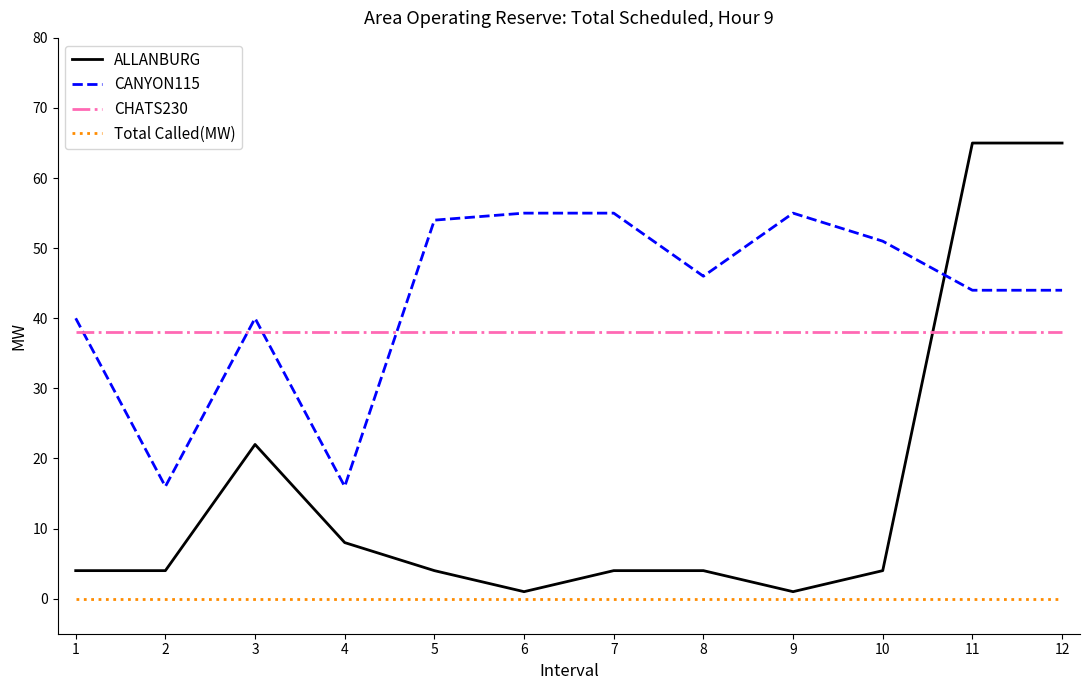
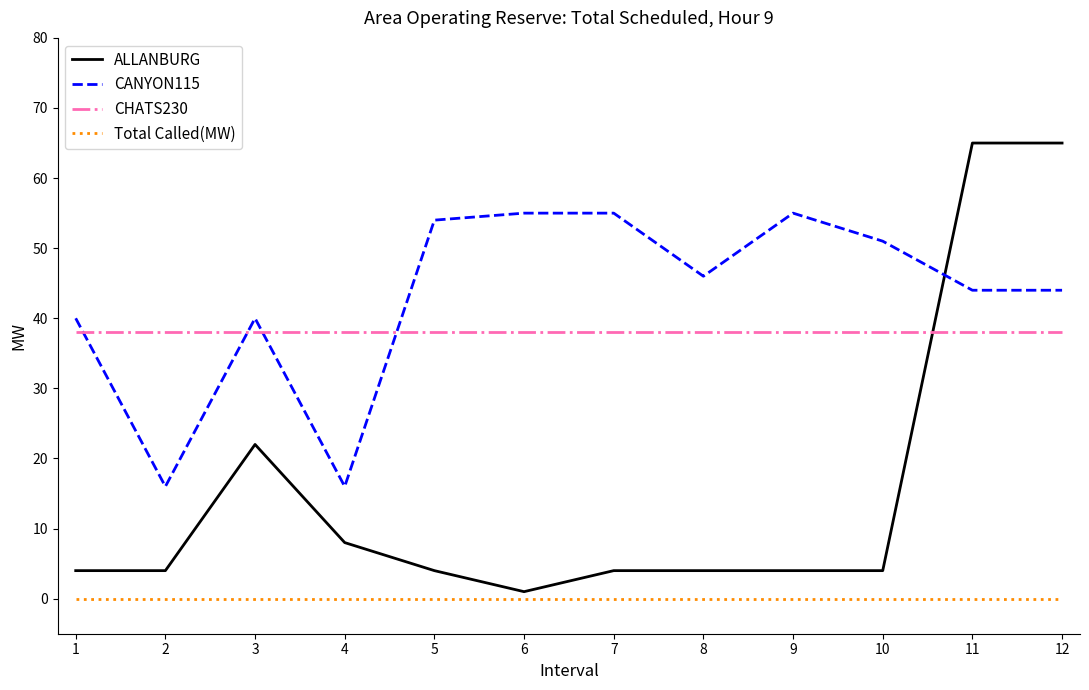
  {
    "ALLANBURG": {
      "1": 4,
      "2": 4,
      "3": 22,
      "4": 8,
      "5": 4,
      "6": 1,
      "7": 4,
      "8": 4,
-     "9": 1,
+     "9": 4,
      "10": 4,
      "11": 65,
      "12": 65
    },
    "CANYON115": {
      "1": 40,
      "2": 16,
      "3": 40,
      "4": 16,
      "5": 54,
      "6": 55,
      "7": 55,
      "8": 46,
      "9": 55,
      "10": 51,
      "11": 44,
      "12": 44
    },
    "CHATS230": {
      "1": 38,
      "2": 38,
      "3": 38,
      "4": 38,
      "5": 38,
      "6": 38,
      "7": 38,
      "8": 38,
      "9": 38,
      "10": 38,
      "11": 38,
      "12": 38
    },
    "Total Called(MW)": {
      "1": 0,
      "2": 0,
      "3": 0,
      "4": 0,
      "5": 0,
      "6": 0,
      "7": 0,
      "8": 0,
      "9": 0,
      "10": 0,
      "11": 0,
      "12": 0
    }
  }
